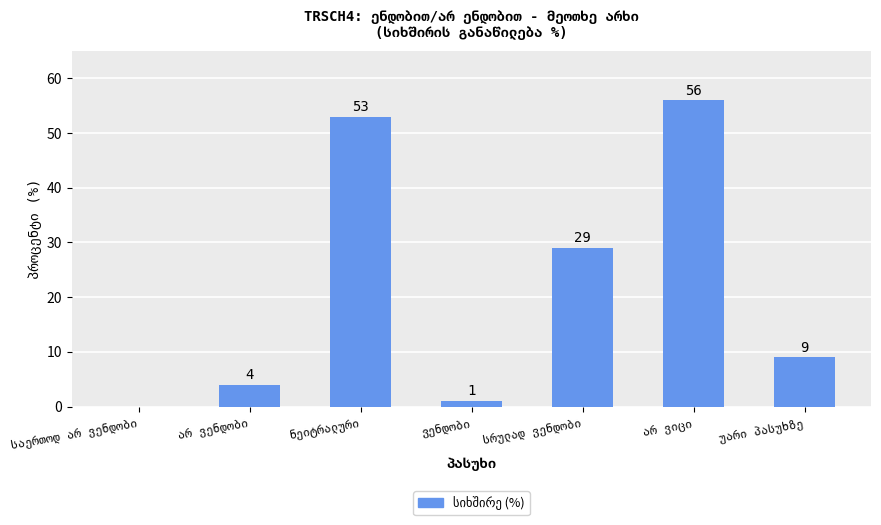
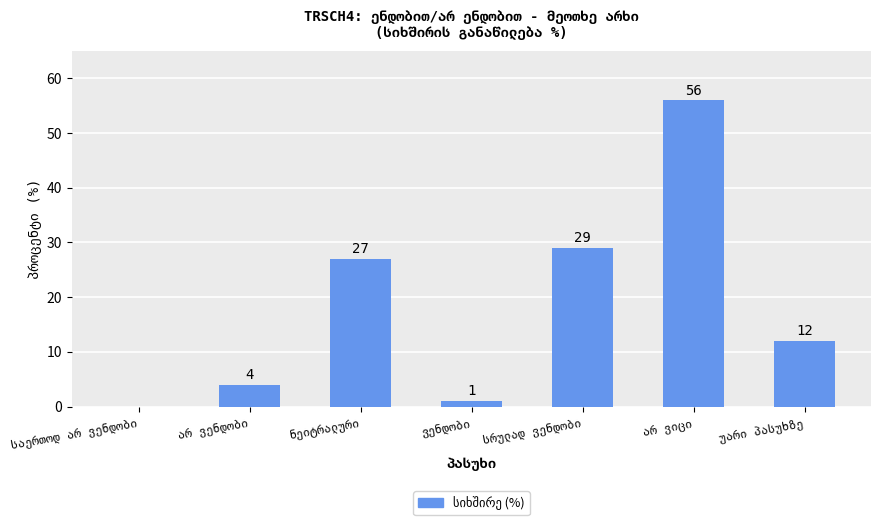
  {
    "არ ვენდობი": 4,
-   "ნეიტრალური": 53,
+   "ნეიტრალური": 27,
    "ვენდობი": 1,
    "სრულად ვენდობი": 29,
    "არ ვიცი": 56,
-   "უარი პასუხზე": 9
+   "უარი პასუხზე": 12
  }
